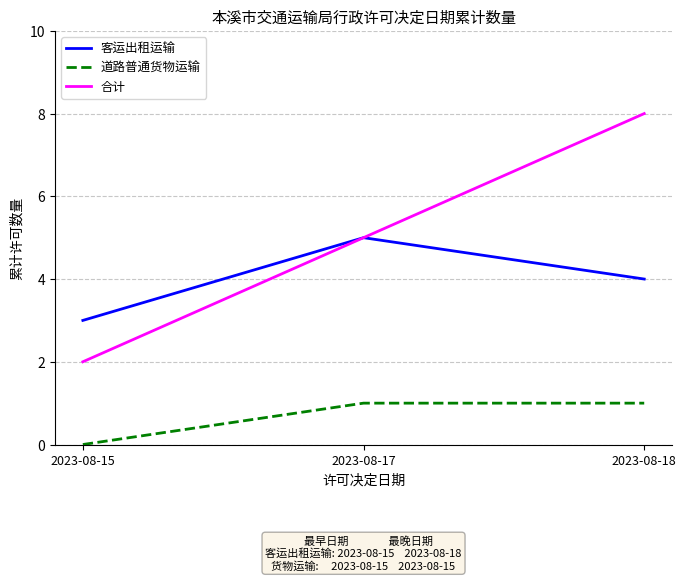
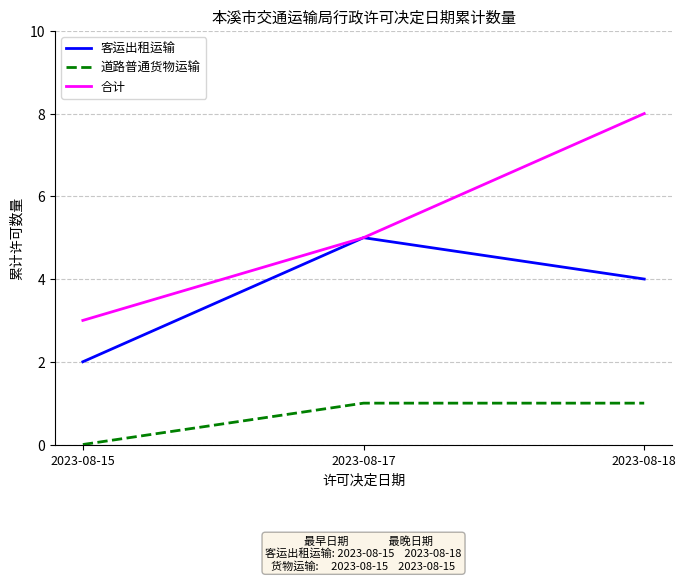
  {
    "客运出租运输": {
-     "2023-08-15": 3,
+     "2023-08-15": 2,
      "2023-08-18": 4
    },
    "道路普通货物运输": {
      "2023-08-15": 0,
      "2023-08-17": 1,
      "2023-08-18": 1
    },
    "合计": {
-     "2023-08-15": 2,
+     "2023-08-15": 3,
      "2023-08-18": 8
    }
  }
